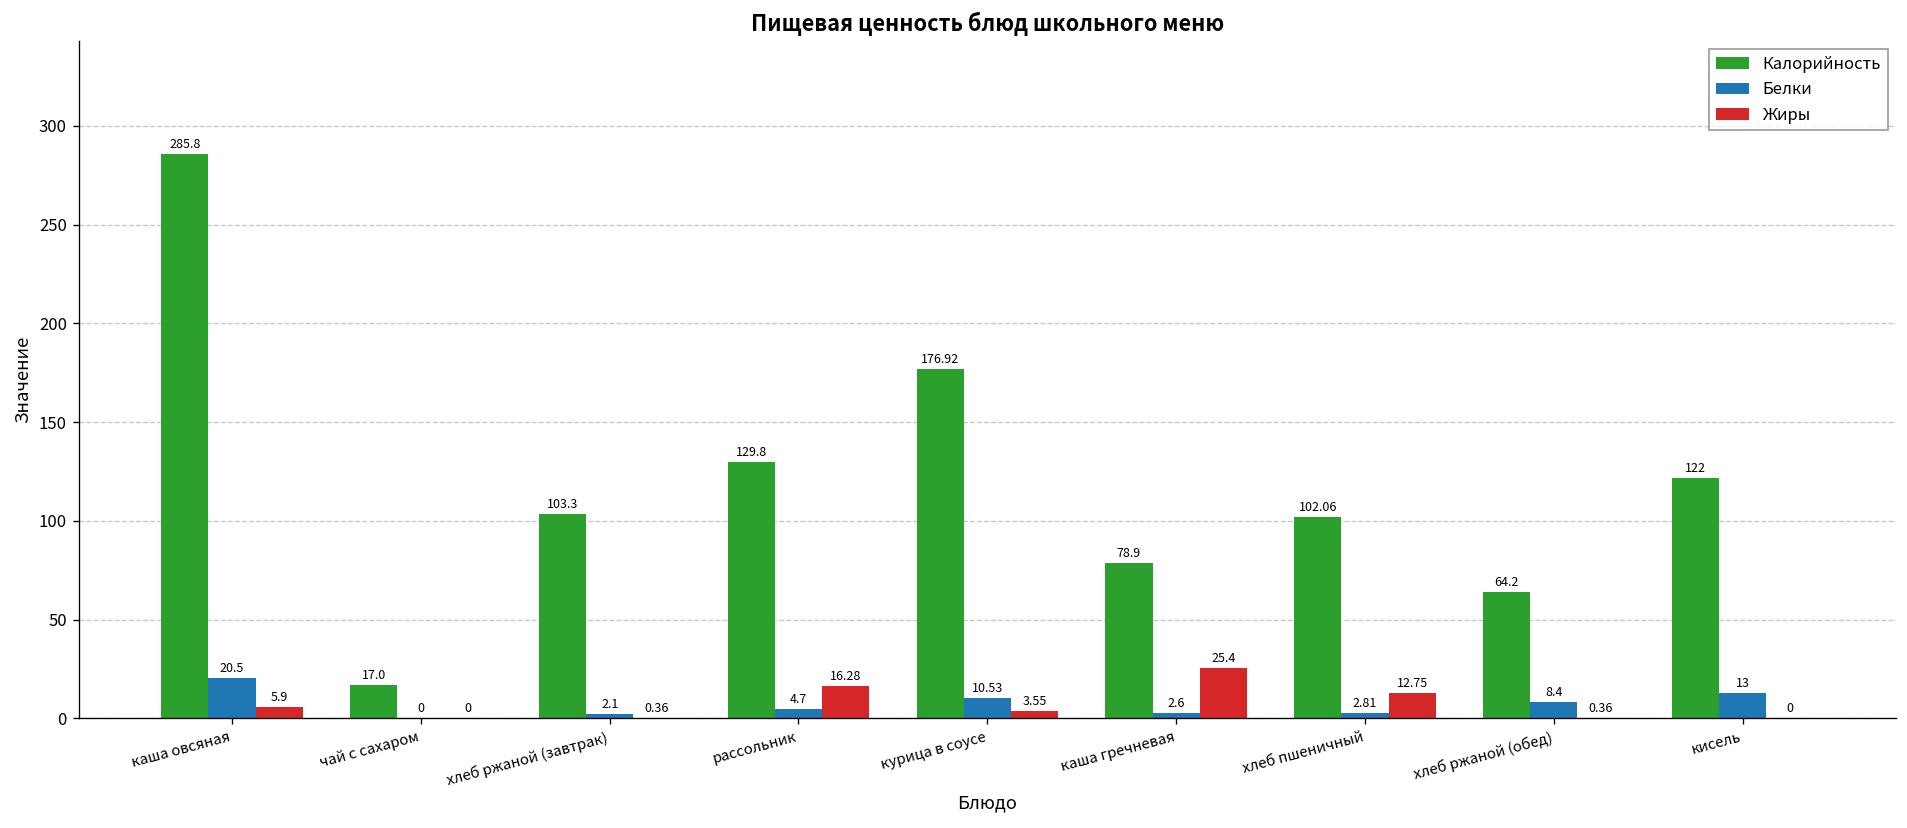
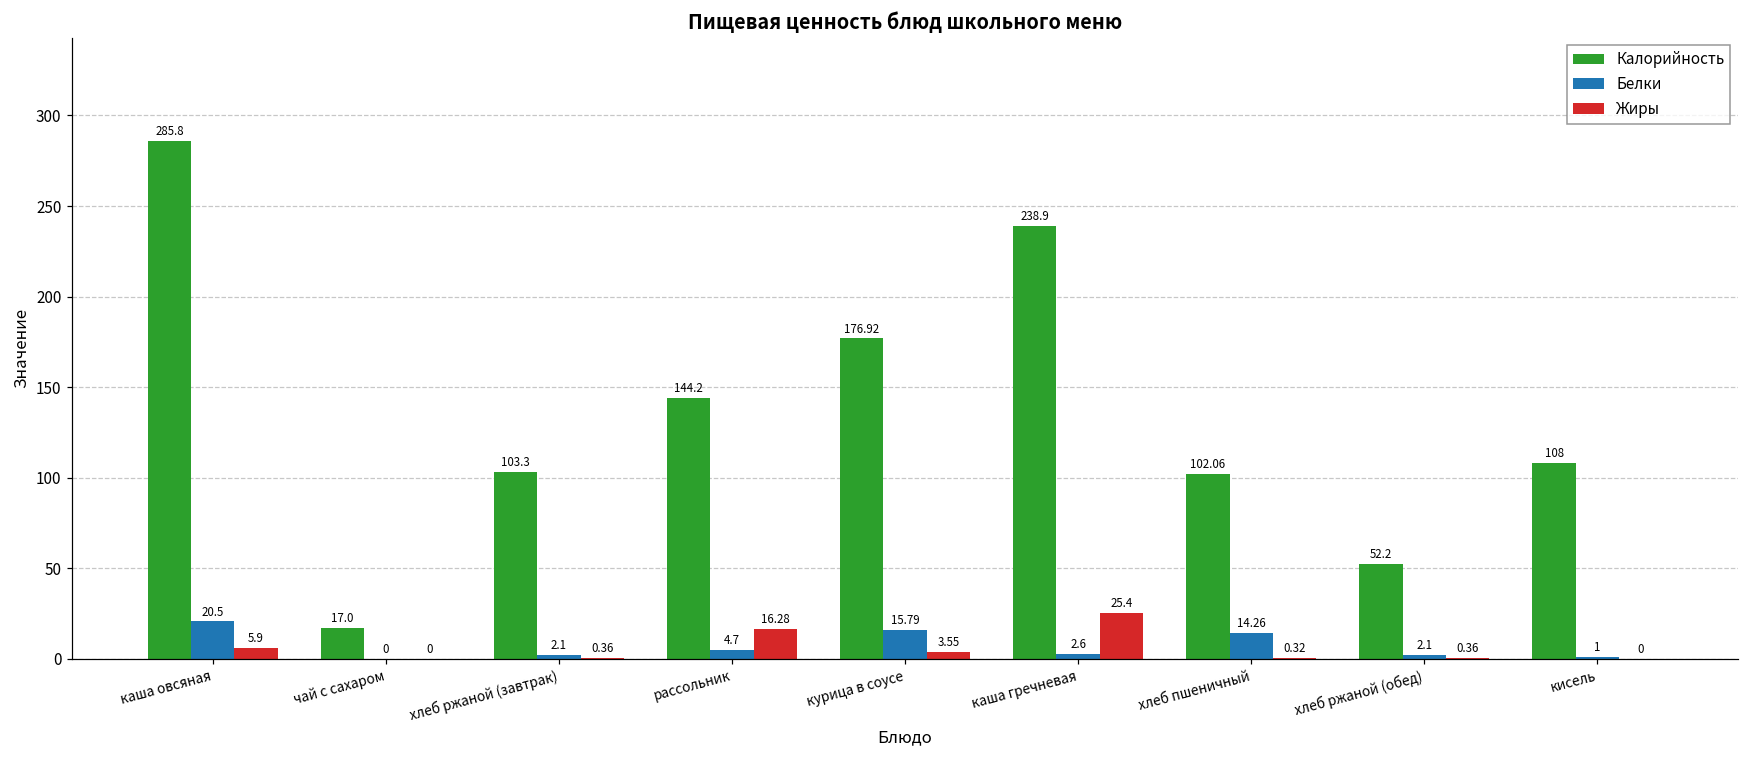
  {
    "Калорийность": {
      "каша овсяная": 285.8,
      "чай с сахаром": 17.0,
      "хлеб ржаной (завтрак)": 103.3,
-     "рассольник": 129.8,
+     "рассольник": 144.2,
      "курица в соусе": 176.92,
-     "каша гречневая": 78.9,
+     "каша гречневая": 238.9,
      "хлеб пшеничный": 102.06,
-     "хлеб ржаной (обед)": 64.2,
-     "кисель": 122
+     "хлеб ржаной (обед)": 52.2,
+     "кисель": 108
    },
    "Белки": {
      "каша овсяная": 20.5,
      "чай с сахаром": 0,
      "хлеб ржаной (завтрак)": 2.1,
      "рассольник": 4.7,
-     "курица в соусе": 10.53,
+     "курица в соусе": 15.79,
      "каша гречневая": 2.6,
-     "хлеб пшеничный": 2.81,
-     "хлеб ржаной (обед)": 8.4,
-     "кисель": 13
+     "хлеб пшеничный": 14.26,
+     "хлеб ржаной (обед)": 2.1,
+     "кисель": 1
    },
    "Жиры": {
      "каша овсяная": 5.9,
      "чай с сахаром": 0,
      "хлеб ржаной (завтрак)": 0.36,
      "рассольник": 16.28,
      "курица в соусе": 3.55,
      "каша гречневая": 25.4,
-     "хлеб пшеничный": 12.75,
+     "хлеб пшеничный": 0.32,
      "хлеб ржаной (обед)": 0.36,
      "кисель": 0
    }
  }
